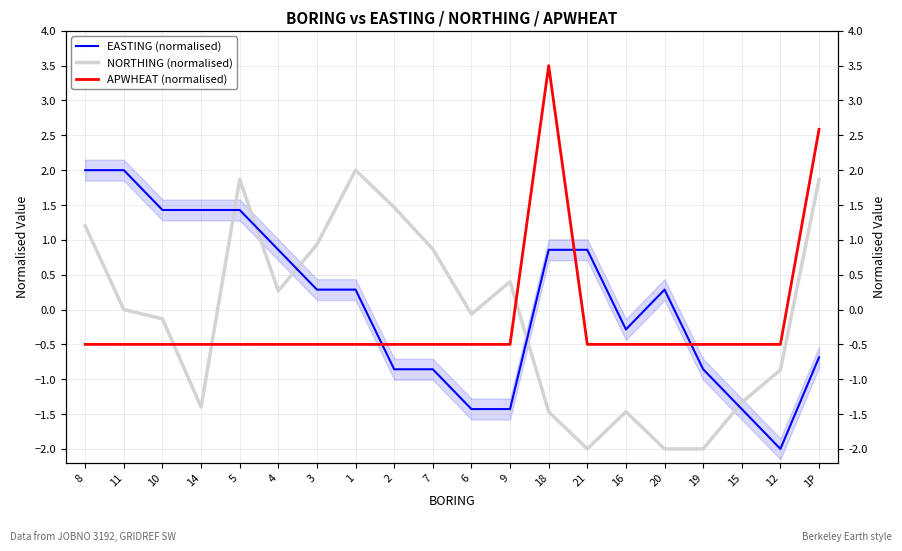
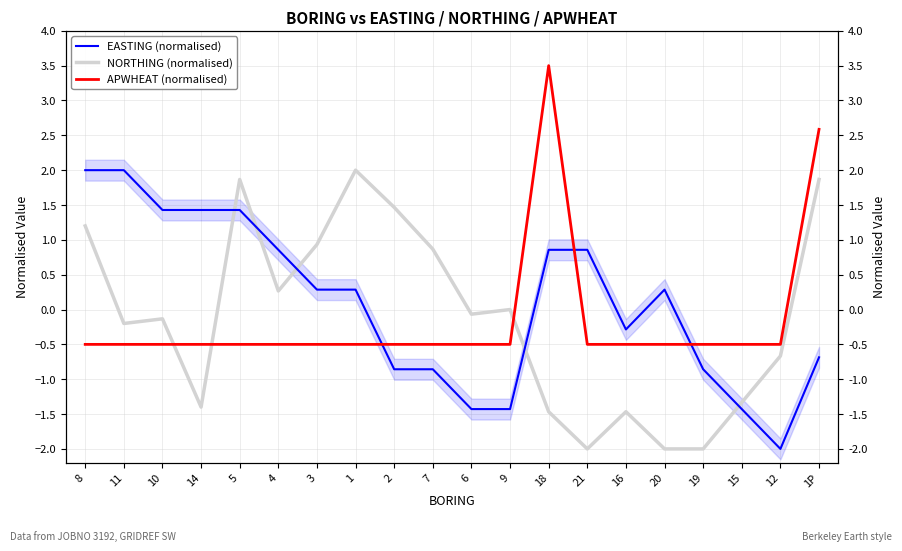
  {
    "NORTHING (normalised)": {
      "8": 1.2,
-     "11": 0.0,
+     "11": -0.2,
      "10": -0.1,
      "14": -1.4,
      "5": 1.9,
      "4": 0.3,
      "3": 0.9,
      "1": 2.0,
      "2": 1.5,
      "7": 0.9,
      "6": -0.1,
-     "9": 0.4,
+     "9": 0.0,
      "18": -1.5,
      "21": -2.0,
      "16": -1.5,
      "20": -2.0,
      "19": -2.0,
      "15": -1.3,
-     "12": -0.9,
+     "12": -0.7,
      "1P": 1.9
    },
    "APWHEAT (normalised)": {
      "8": -0.5,
      "11": -0.5,
      "10": -0.5,
      "14": -0.5,
      "5": -0.5,
      "4": -0.5,
      "3": -0.5,
      "1": -0.5,
      "2": -0.5,
      "7": -0.5,
      "6": -0.5,
      "9": -0.5,
      "18": 3.5,
      "21": -0.5,
      "16": -0.5,
      "20": -0.5,
      "19": -0.5,
      "15": -0.5,
      "12": -0.5,
      "1P": 2.6
    }
  }
